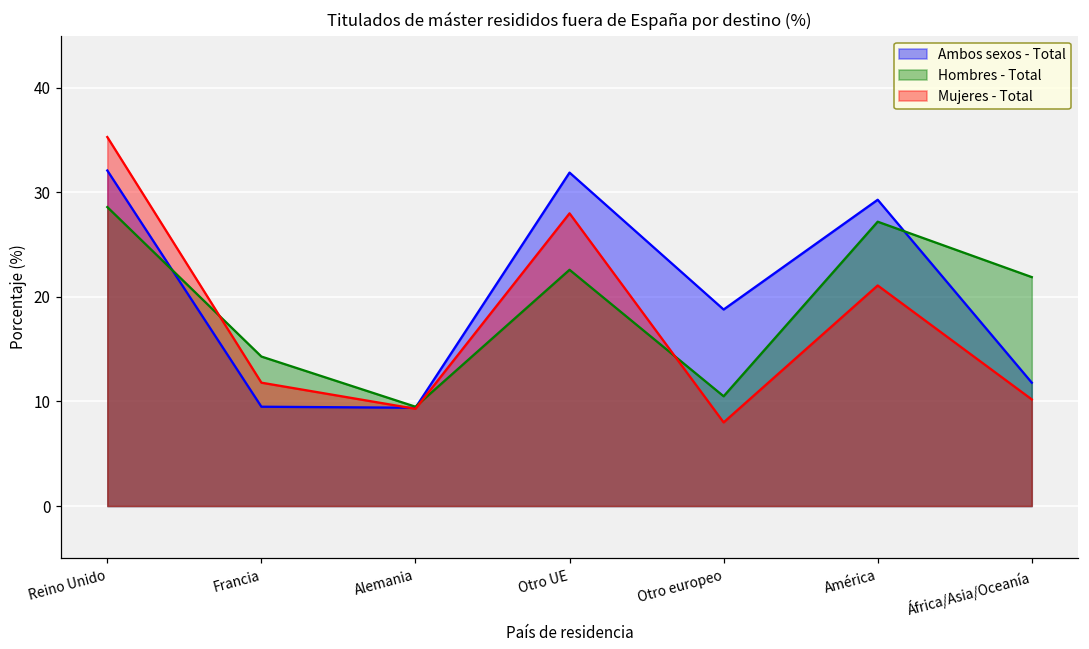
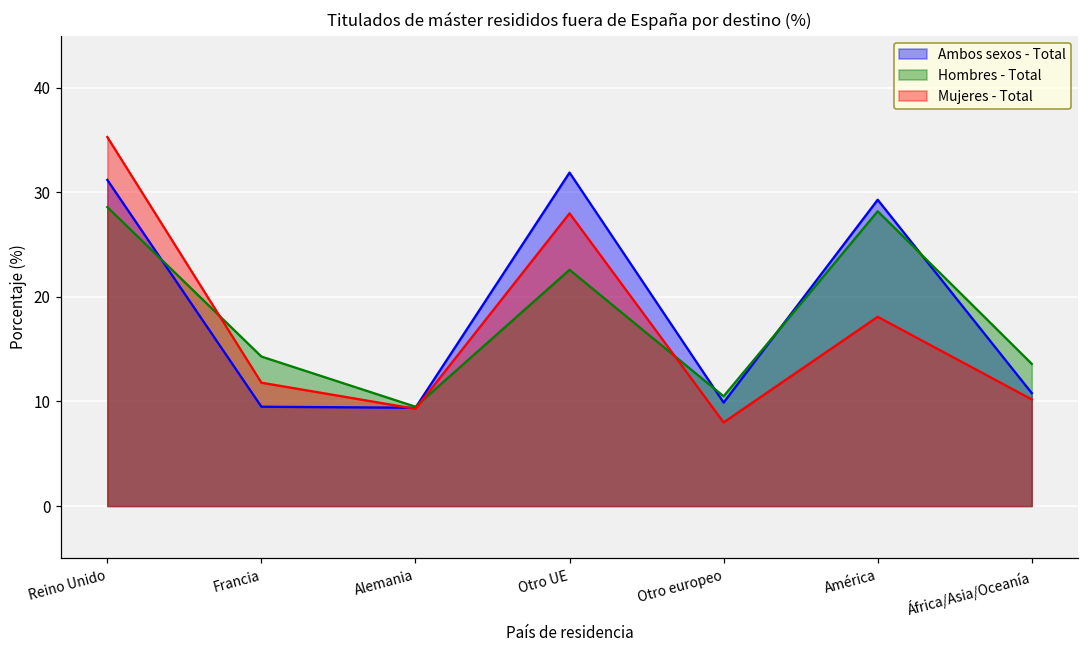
  {
    "Ambos sexos - Total": {
-     "Reino Unido": 32,
+     "Reino Unido": 31,
      "Francia": 10,
      "Otro UE": 32,
-     "Otro europeo": 19,
+     "Otro europeo": 10,
      "América": 29,
-     "África/Asia/Oceanía": 12
+     "África/Asia/Oceanía": 11
    },
    "Hombres - Total": {
      "Reino Unido": 29,
      "Francia": 14,
      "Otro UE": 23,
      "Otro europeo": 11,
-     "América": 27,
-     "África/Asia/Oceanía": 22
+     "América": 28,
+     "África/Asia/Oceanía": 14
    },
    "Mujeres - Total": {
      "Reino Unido": 35,
      "Francia": 12,
      "Otro UE": 28,
      "Otro europeo": 8,
-     "América": 21,
+     "América": 18,
      "África/Asia/Oceanía": 10
    }
  }
